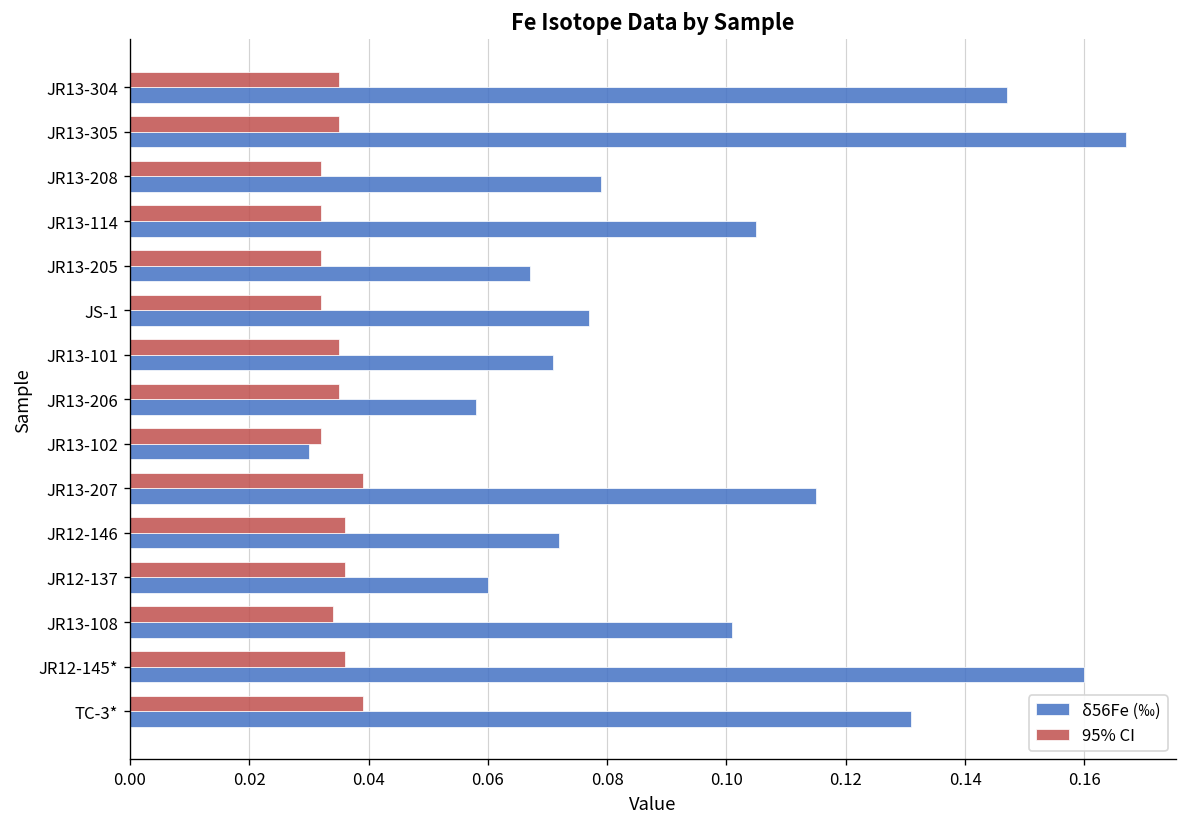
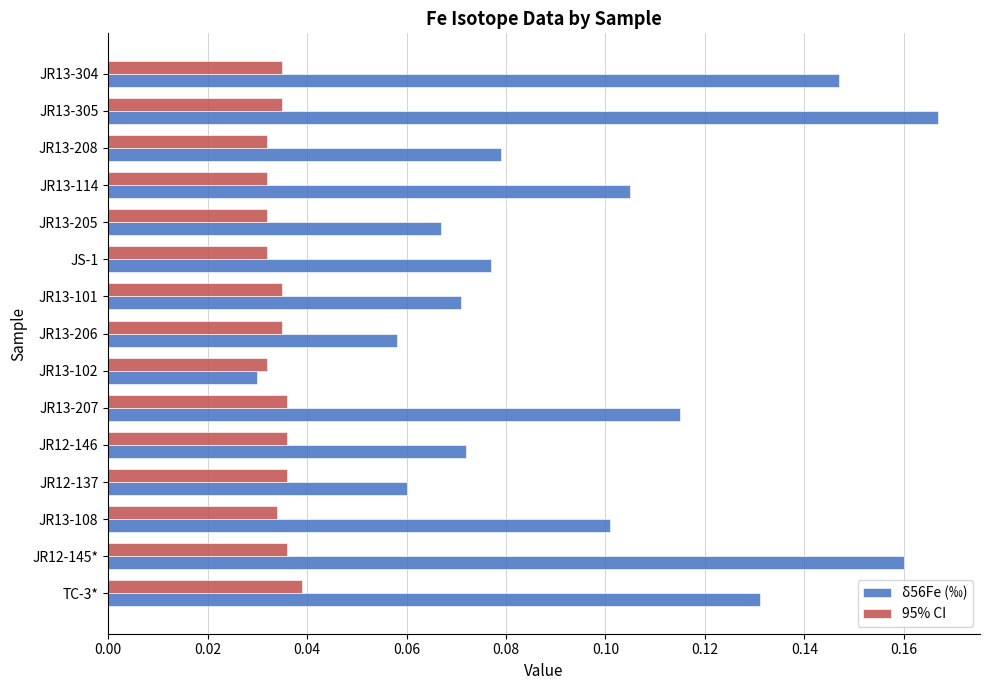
  {
    "δ56Fe (‰)": {
      "JR13-304": 0.147,
      "JR13-305": 0.167,
      "JR13-208": 0.079,
      "JR13-114": 0.105,
      "JR13-205": 0.067,
      "JS-1": 0.077,
      "JR13-101": 0.071,
      "JR13-206": 0.058,
      "JR13-102": 0.030,
      "JR13-207": 0.115,
      "JR12-146": 0.072,
      "JR12-137": 0.060,
      "JR13-108": 0.101,
      "JR12-145*": 0.160,
      "TC-3*": 0.131
    },
    "95% CI": {
      "JR13-304": 0.035,
      "JR13-305": 0.035,
      "JR13-208": 0.032,
      "JR13-114": 0.032,
      "JR13-205": 0.032,
      "JS-1": 0.032,
      "JR13-101": 0.035,
      "JR13-206": 0.035,
      "JR13-102": 0.032,
-     "JR13-207": 0.039,
+     "JR13-207": 0.036,
      "JR12-146": 0.036,
      "JR12-137": 0.036,
      "JR13-108": 0.034,
      "JR12-145*": 0.036,
      "TC-3*": 0.039
    }
  }
